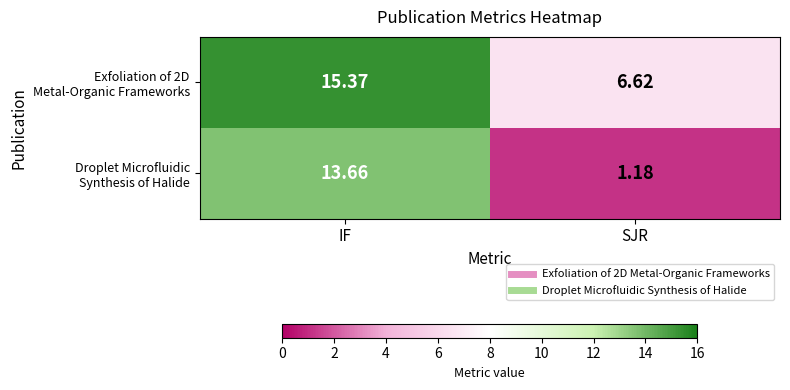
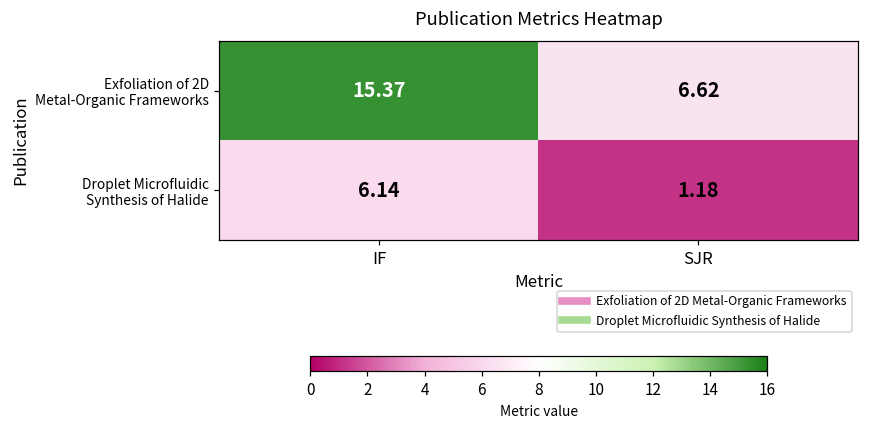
  {
    "Exfoliation of 2D Metal-Organic Frameworks": {
      "IF": 15.37,
      "SJR": 6.62
    },
    "Droplet Microfluidic Synthesis of Halide": {
-     "IF": 13.66,
+     "IF": 6.14,
      "SJR": 1.18
    }
  }
